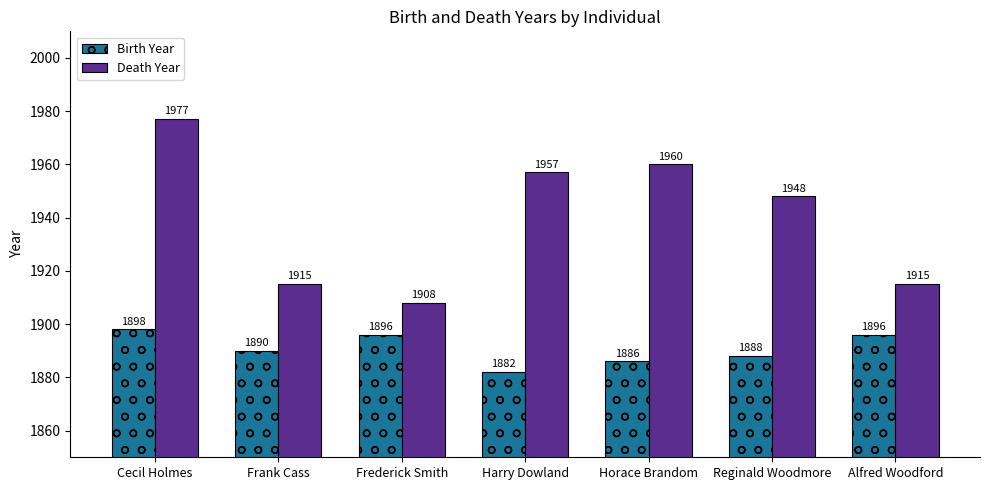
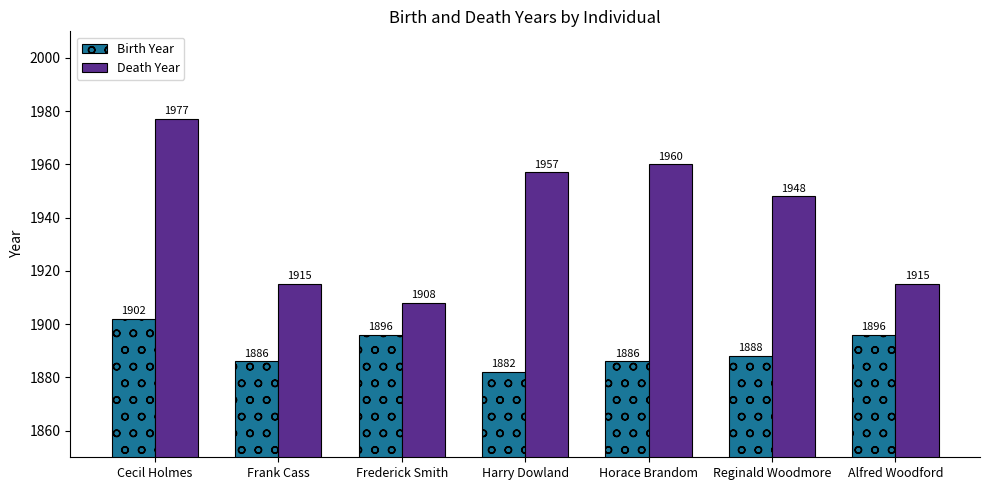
  {
    "Birth Year": {
-     "Cecil Holmes": 1898,
-     "Frank Cass": 1890,
+     "Cecil Holmes": 1902,
+     "Frank Cass": 1886,
      "Frederick Smith": 1896,
      "Harry Dowland": 1882,
      "Horace Brandom": 1886,
      "Reginald Woodmore": 1888,
      "Alfred Woodford": 1896
    },
    "Death Year": {
      "Cecil Holmes": 1977,
      "Frank Cass": 1915,
      "Frederick Smith": 1908,
      "Harry Dowland": 1957,
      "Horace Brandom": 1960,
      "Reginald Woodmore": 1948,
      "Alfred Woodford": 1915
    }
  }
